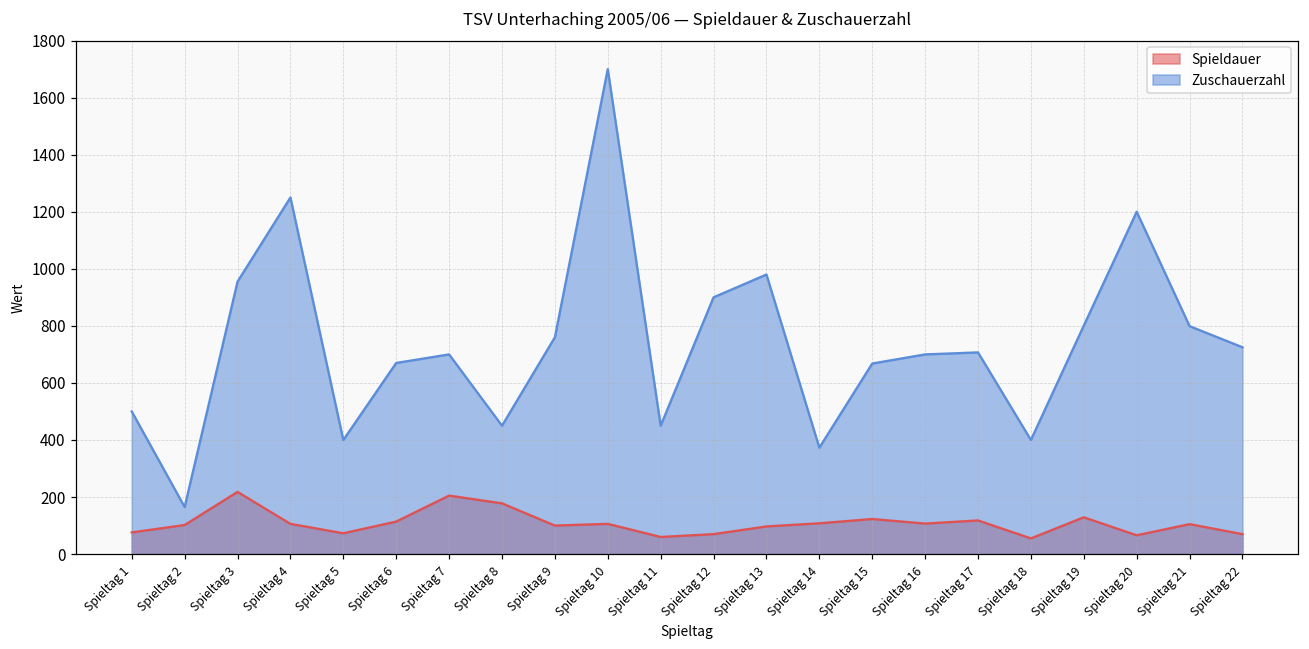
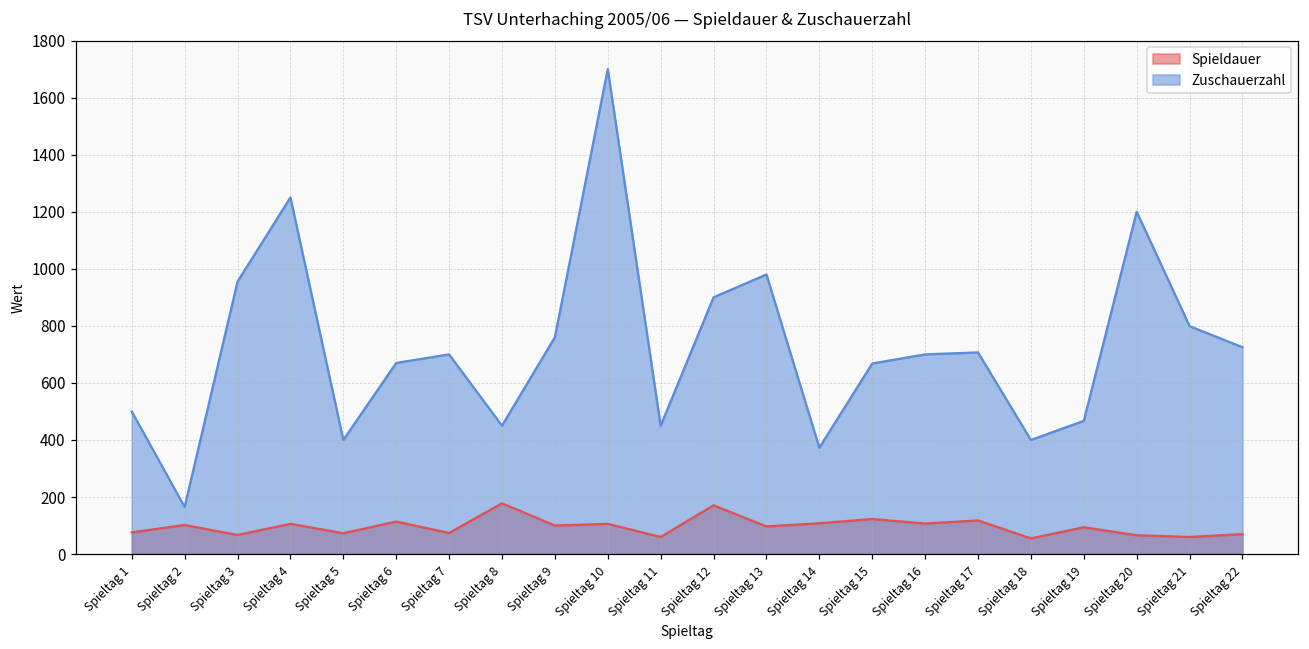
  {
    "Spieldauer": {
      "Spieltag 1": 80,
      "Spieltag 2": 100,
-     "Spieltag 3": 220,
+     "Spieltag 3": 70,
      "Spieltag 4": 110,
      "Spieltag 5": 70,
      "Spieltag 6": 110,
-     "Spieltag 7": 210,
+     "Spieltag 7": 70,
      "Spieltag 8": 180,
      "Spieltag 9": 100,
      "Spieltag 10": 110,
      "Spieltag 11": 60,
-     "Spieltag 12": 70,
+     "Spieltag 12": 170,
      "Spieltag 13": 100,
      "Spieltag 14": 110,
      "Spieltag 15": 120,
      "Spieltag 16": 110,
      "Spieltag 17": 120,
      "Spieltag 18": 60,
-     "Spieltag 19": 130,
+     "Spieltag 19": 90,
      "Spieltag 20": 70,
-     "Spieltag 21": 110,
+     "Spieltag 21": 60,
      "Spieltag 22": 70
    },
    "Zuschauerzahl": {
      "Spieltag 1": 500,
      "Spieltag 2": 170,
      "Spieltag 3": 960,
      "Spieltag 4": 1250,
      "Spieltag 5": 400,
      "Spieltag 6": 670,
      "Spieltag 7": 700,
      "Spieltag 8": 450,
      "Spieltag 9": 760,
      "Spieltag 10": 1700,
      "Spieltag 11": 450,
      "Spieltag 12": 900,
      "Spieltag 13": 980,
      "Spieltag 14": 370,
      "Spieltag 15": 670,
      "Spieltag 16": 700,
      "Spieltag 17": 710,
      "Spieltag 18": 400,
-     "Spieltag 19": 800,
+     "Spieltag 19": 470,
      "Spieltag 20": 1200,
      "Spieltag 21": 800,
      "Spieltag 22": 730
    }
  }
